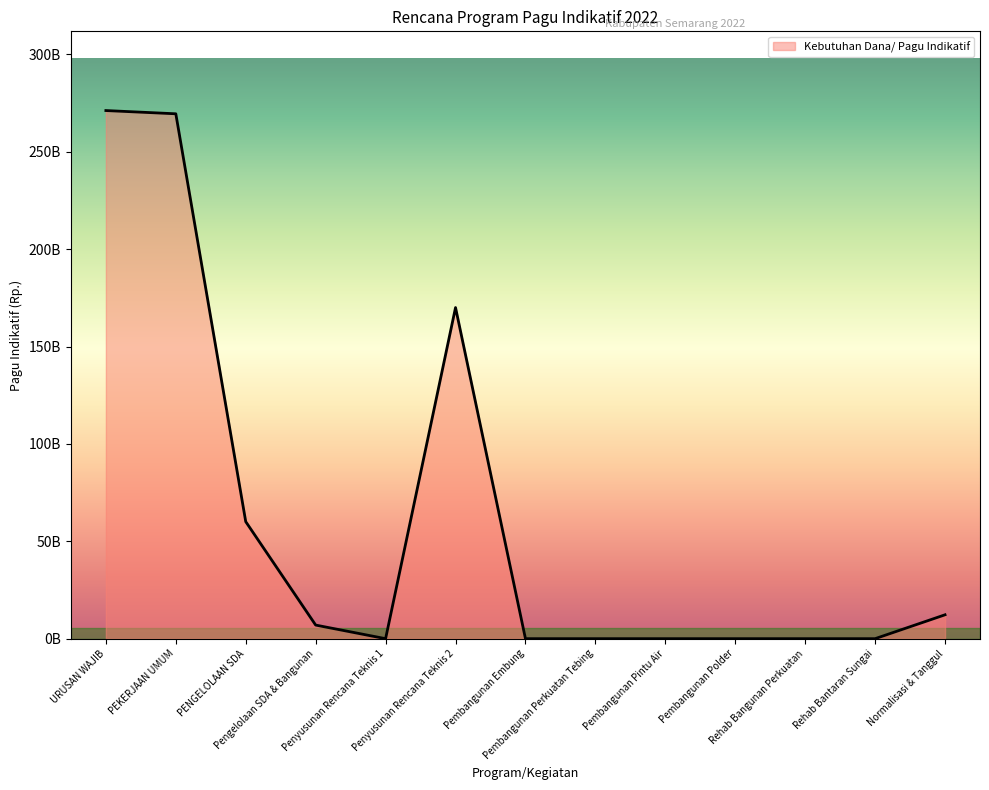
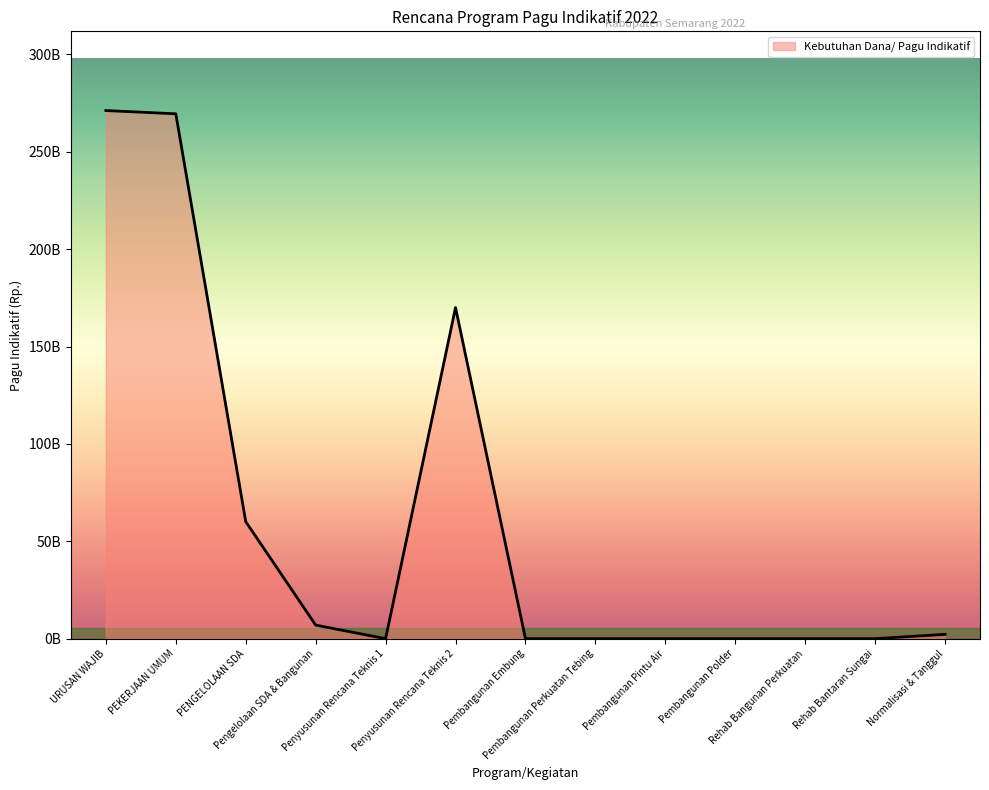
  {
    "URUSAN WAJIB": 271000000000,
    "PEKERJAAN UMUM": 270000000000,
    "PENGELOLAAN SDA": 60000000000,
    "Pengelolaan SDA & Bangunan": 7000000000,
    "Penyusunan Rencana Teknis 1": 0,
    "Penyusunan Rencana Teknis 2": 170000000000,
    "Pembangunan Embung": 0,
    "Pembangunan Perkuatan Tebing": 0,
    "Pembangunan Pintu Air": 0,
    "Pembangunan Polder": 0,
    "Rehab Bangunan Perkuatan": 0,
    "Rehab Bantaran Sungai": 0,
-   "Normalisasi & Tanggul": 12000000000
+   "Normalisasi & Tanggul": 2000000000
  }
